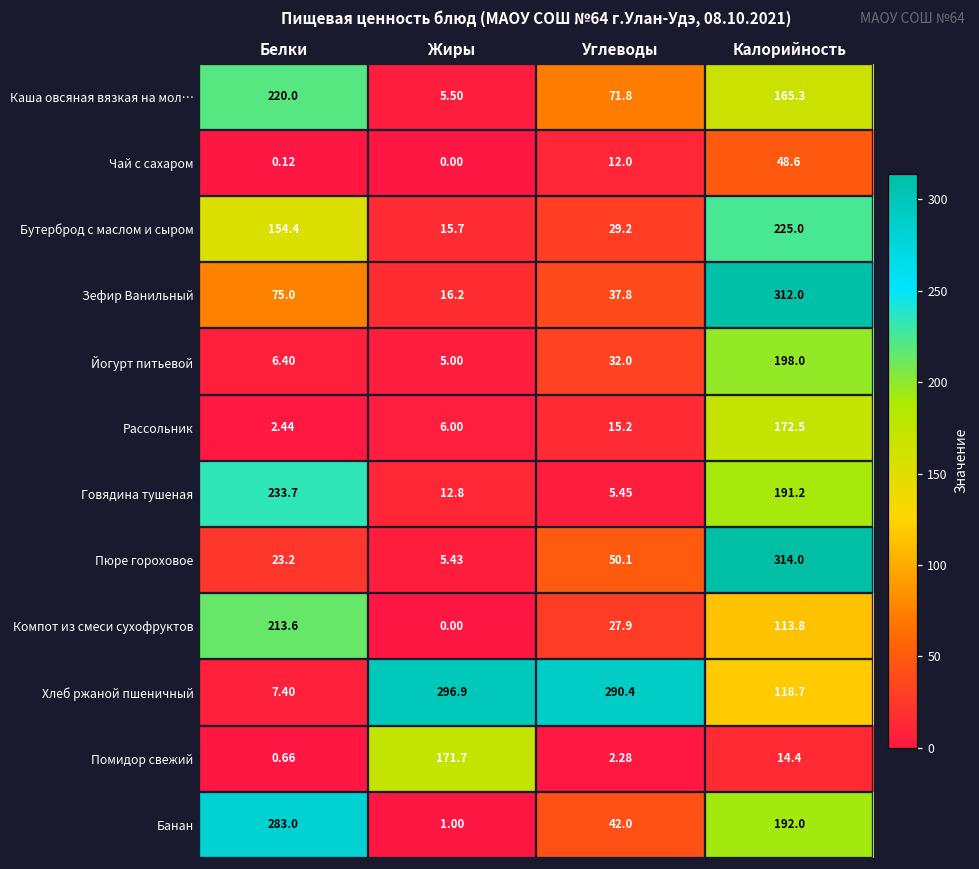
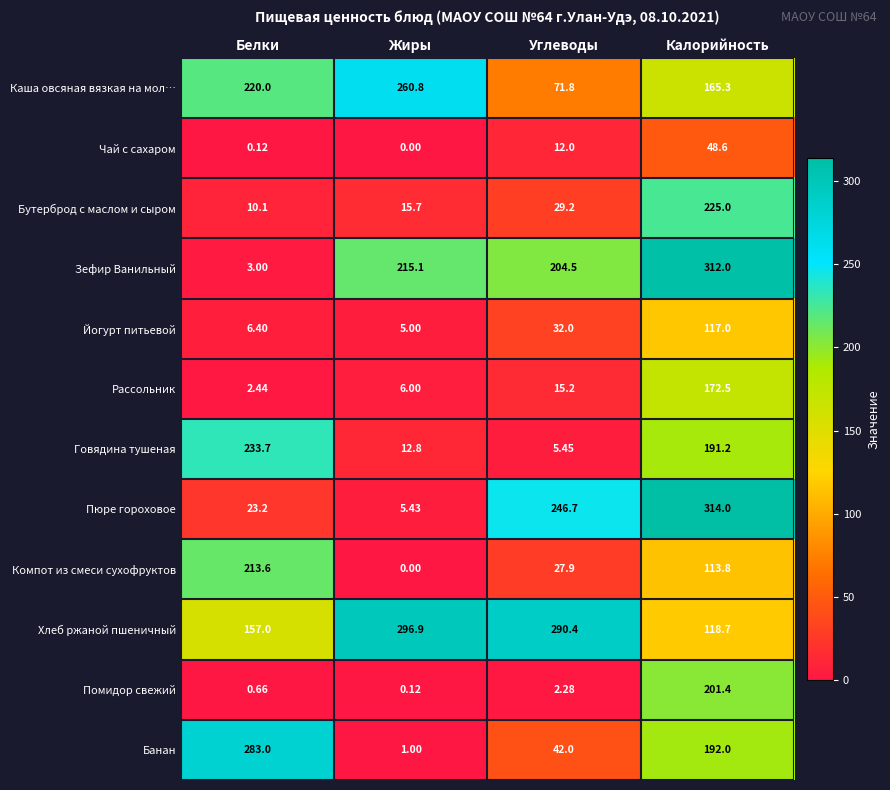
  {
    "Каша овсяная вязкая на мол…": {
      "Белки": 220.0,
-     "Жиры": 5.50,
+     "Жиры": 260.8,
      "Углеводы": 71.8,
      "Калорийность": 165.3
    },
    "Чай с сахаром": {
      "Белки": 0.12,
      "Жиры": 0.00,
      "Углеводы": 12.0,
      "Калорийность": 48.6
    },
    "Бутерброд с маслом и сыром": {
-     "Белки": 154.4,
+     "Белки": 10.1,
      "Жиры": 15.7,
      "Углеводы": 29.2,
      "Калорийность": 225.0
    },
    "Зефир Ванильный": {
-     "Белки": 75.0,
-     "Жиры": 16.2,
-     "Углеводы": 37.8,
+     "Белки": 3.00,
+     "Жиры": 215.1,
+     "Углеводы": 204.5,
      "Калорийность": 312.0
    },
    "Йогурт питьевой": {
      "Белки": 6.40,
      "Жиры": 5.00,
      "Углеводы": 32.0,
-     "Калорийность": 198.0
+     "Калорийность": 117.0
    },
    "Рассольник": {
      "Белки": 2.44,
      "Жиры": 6.00,
      "Углеводы": 15.2,
      "Калорийность": 172.5
    },
    "Говядина тушеная": {
      "Белки": 233.7,
      "Жиры": 12.8,
      "Углеводы": 5.45,
      "Калорийность": 191.2
    },
    "Пюре гороховое": {
      "Белки": 23.2,
      "Жиры": 5.43,
-     "Углеводы": 50.1,
+     "Углеводы": 246.7,
      "Калорийность": 314.0
    },
    "Компот из смеси сухофруктов": {
      "Белки": 213.6,
      "Жиры": 0.00,
      "Углеводы": 27.9,
      "Калорийность": 113.8
    },
    "Хлеб ржаной пшеничный": {
-     "Белки": 7.40,
+     "Белки": 157.0,
      "Жиры": 296.9,
      "Углеводы": 290.4,
      "Калорийность": 118.7
    },
    "Помидор свежий": {
      "Белки": 0.66,
-     "Жиры": 171.7,
+     "Жиры": 0.12,
      "Углеводы": 2.28,
-     "Калорийность": 14.4
+     "Калорийность": 201.4
    },
    "Банан": {
      "Белки": 283.0,
      "Жиры": 1.00,
      "Углеводы": 42.0,
      "Калорийность": 192.0
    }
  }
